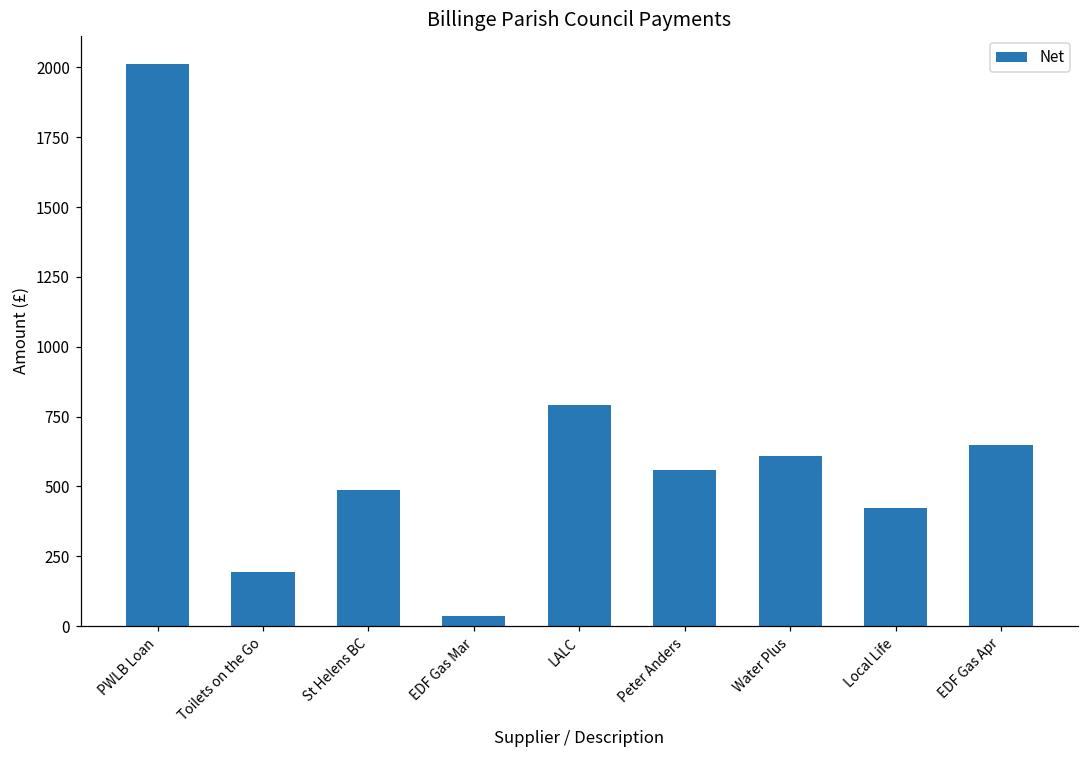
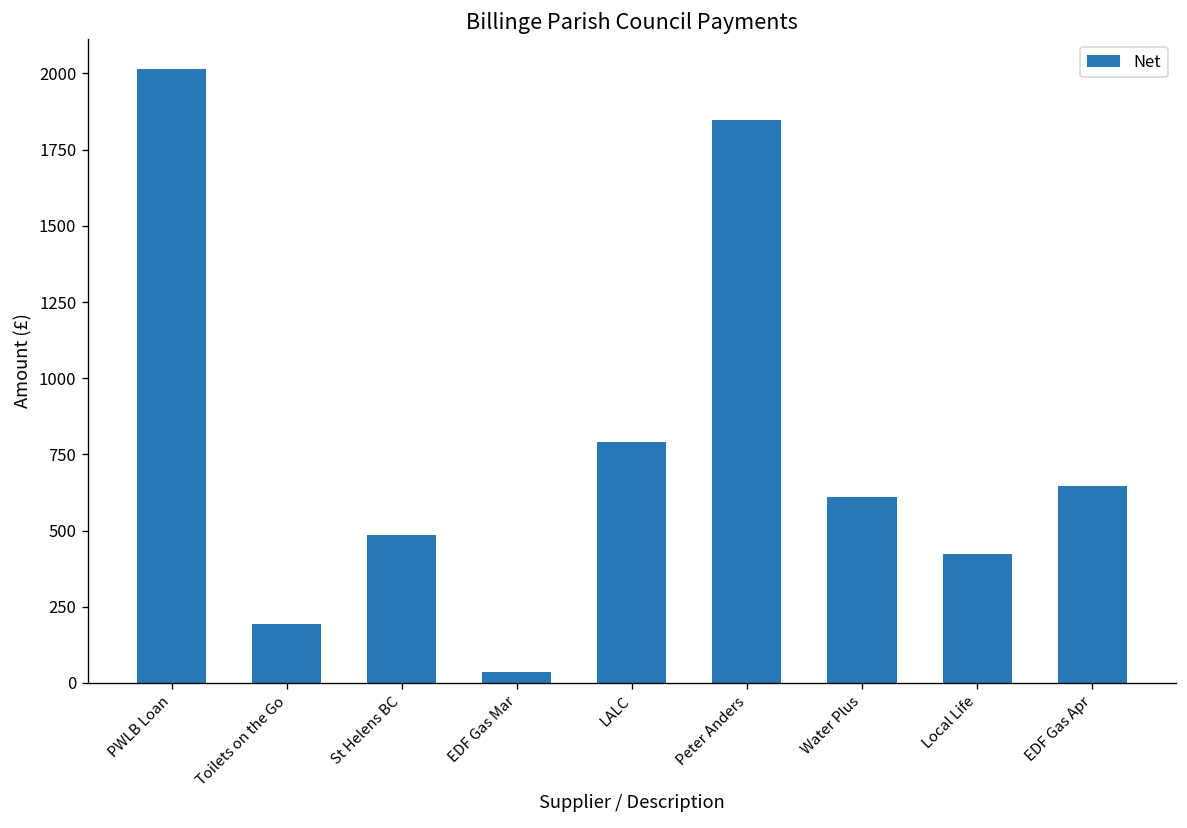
  {
    "PWLB Loan": 2010,
    "Toilets on the Go": 190,
    "St Helens BC": 490,
    "EDF Gas Mar": 40,
    "LALC": 790,
-   "Peter Anders": 560,
+   "Peter Anders": 1850,
    "Water Plus": 610,
    "Local Life": 420,
    "EDF Gas Apr": 650
  }
